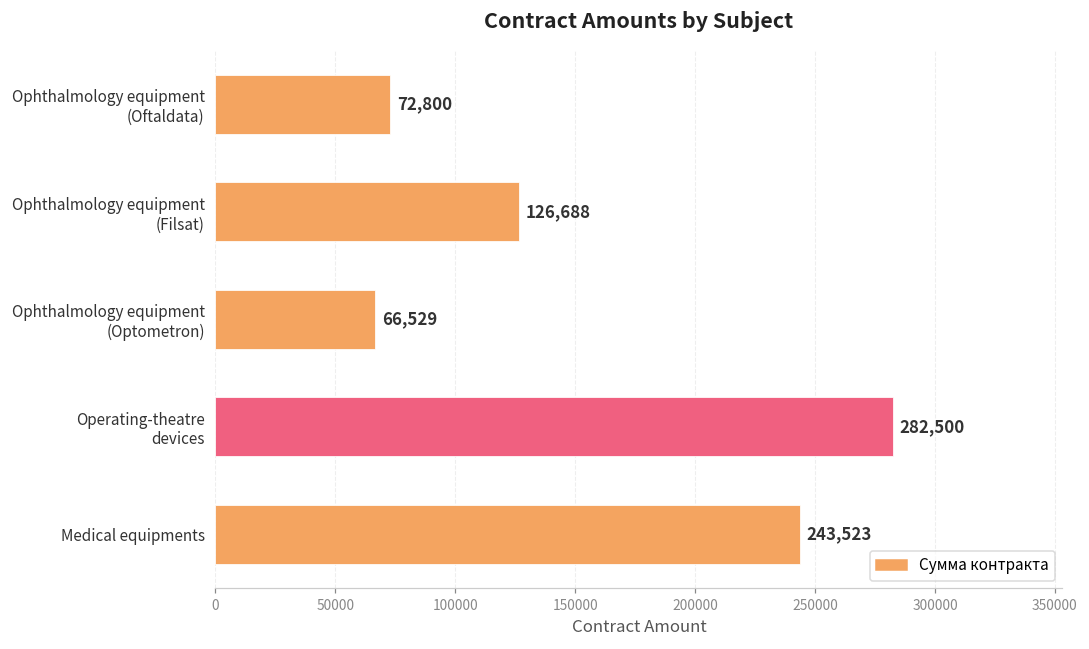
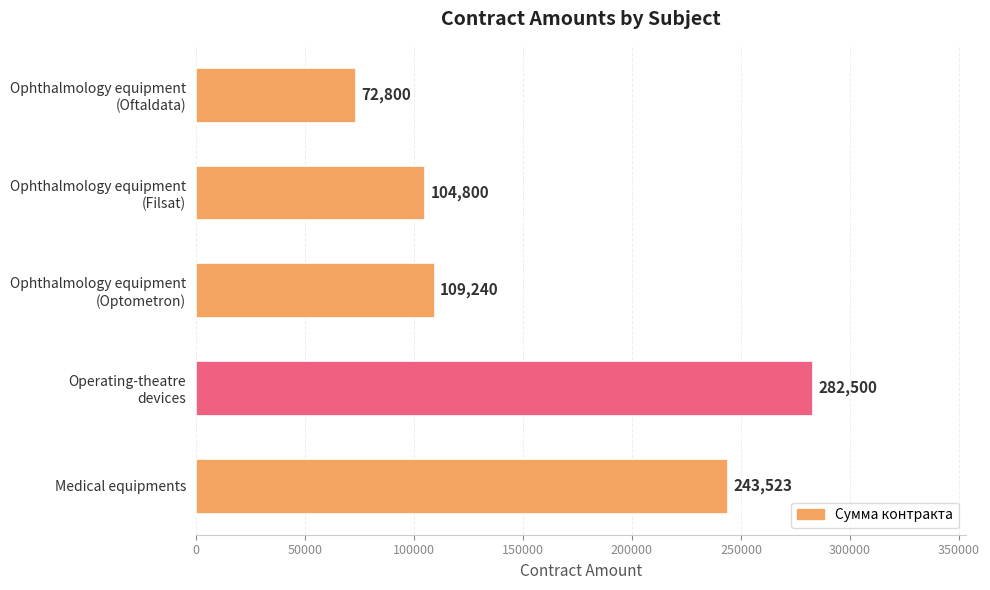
  {
    "Ophthalmology equipment (Oftaldata)": "72,800",
-   "Ophthalmology equipment (Filsat)": "126,688",
-   "Ophthalmology equipment (Optometron)": "66,529",
+   "Ophthalmology equipment (Filsat)": "104,800",
+   "Ophthalmology equipment (Optometron)": "109,240",
    "Operating-theatre devices": "282,500",
    "Medical equipments": "243,523"
  }
